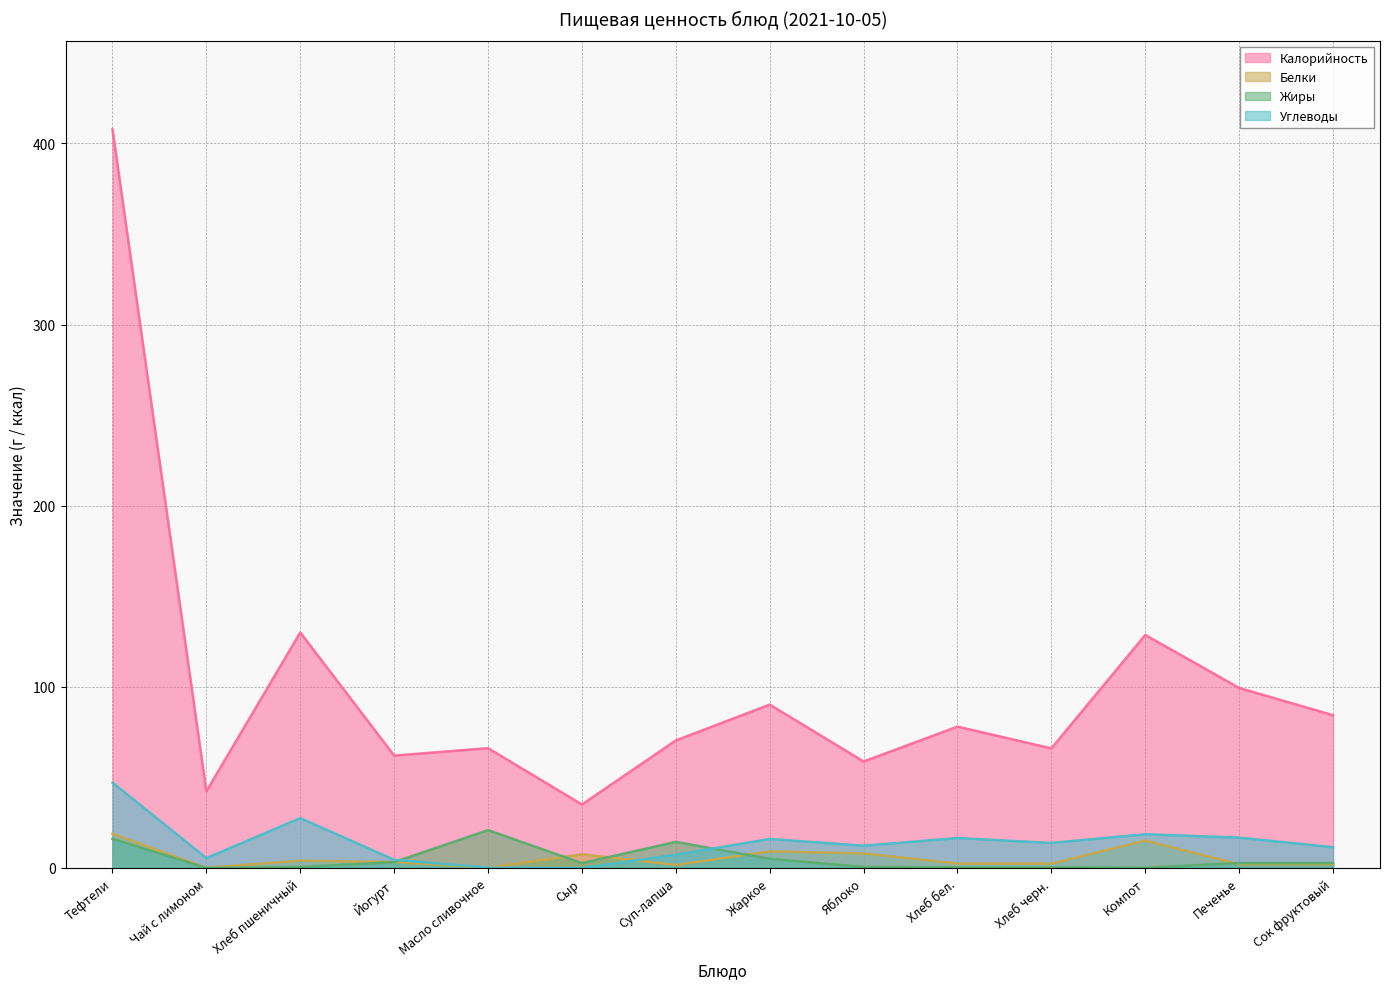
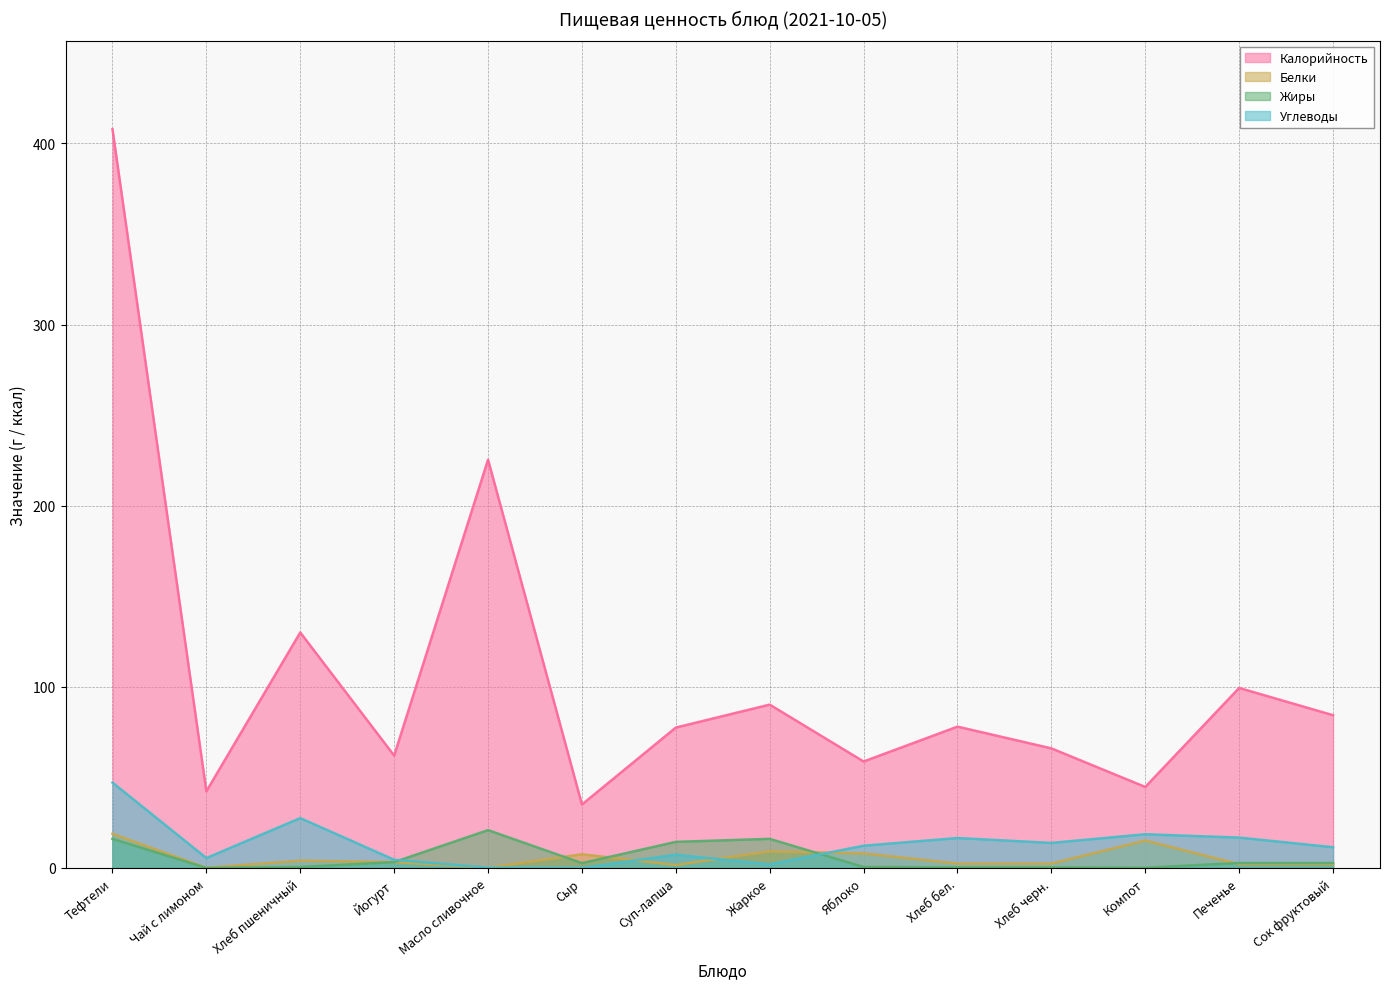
  {
    "Калорийность": {
      "Тефтели": 408,
      "Чай с лимоном": 42,
      "Хлеб пшеничный": 130,
      "Йогурт": 62,
-     "Масло сливочное": 66,
+     "Масло сливочное": 225,
      "Сыр": 35,
-     "Суп-лапша": 70,
+     "Суп-лапша": 77,
      "Жаркое": 90,
      "Яблоко": 59,
      "Хлеб бел.": 78,
      "Хлеб черн.": 66,
-     "Компот": 129,
+     "Компот": 45,
      "Печенье": 99,
      "Сок фруктовый": 84
    },
    "Белки": {
      "Тефтели": 19,
      "Хлеб пшеничный": 4,
      "Сыр": 8,
      "Суп-лапша": 2,
      "Жаркое": 9,
      "Яблоко": 8,
      "Хлеб бел.": 2,
      "Хлеб черн.": 2,
      "Компот": 15
    },
    "Жиры": {
      "Тефтели": 16,
      "Хлеб пшеничный": 1,
      "Масло сливочное": 21,
      "Сыр": 3,
      "Суп-лапша": 14,
-     "Жаркое": 5,
+     "Жаркое": 16,
      "Яблоко": 1,
      "Хлеб бел.": 0,
      "Хлеб черн.": 0,
      "Компот": 0
    },
    "Углеводы": {
      "Тефтели": 47,
      "Чай с лимоном": 5,
      "Хлеб пшеничный": 28,
      "Сыр": 0,
      "Суп-лапша": 7,
-     "Жаркое": 16,
+     "Жаркое": 2,
      "Яблоко": 12,
      "Хлеб бел.": 17,
      "Хлеб черн.": 14,
      "Компот": 19,
      "Печенье": 17,
      "Сок фруктовый": 11
    }
  }
